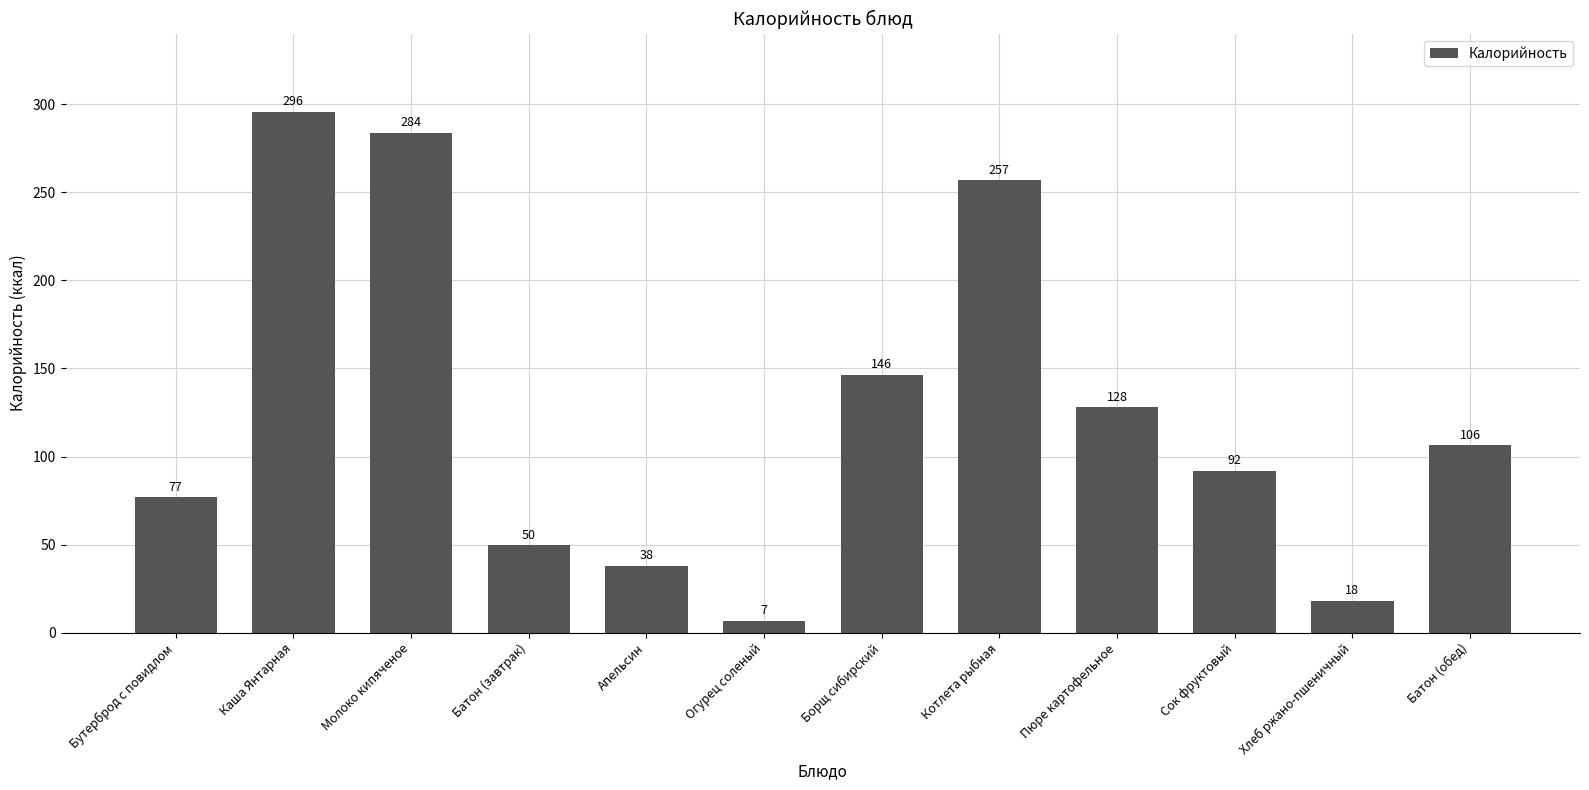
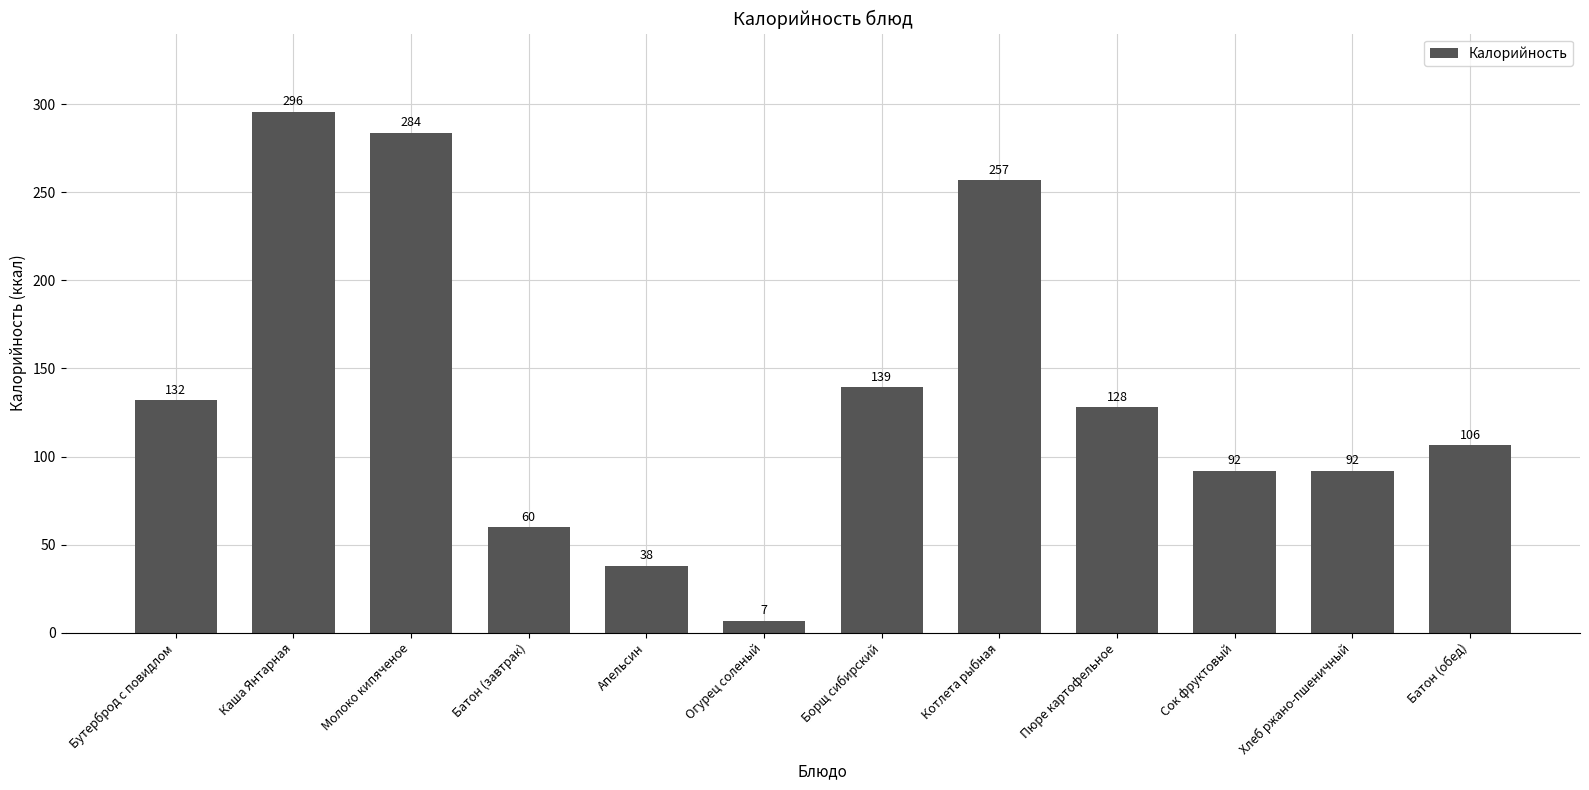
  {
-   "Бутерброд с повидлом": 77,
+   "Бутерброд с повидлом": 132,
    "Каша Янтарная": 296,
    "Молоко кипяченое": 284,
-   "Батон (завтрак)": 50,
+   "Батон (завтрак)": 60,
    "Апельсин": 38,
    "Огурец соленый": 7,
-   "Борщ сибирский": 146,
+   "Борщ сибирский": 139,
    "Котлета рыбная": 257,
    "Пюре картофельное": 128,
    "Сок фруктовый": 92,
-   "Хлеб ржано-пшеничный": 18,
+   "Хлеб ржано-пшеничный": 92,
    "Батон (обед)": 106
  }
